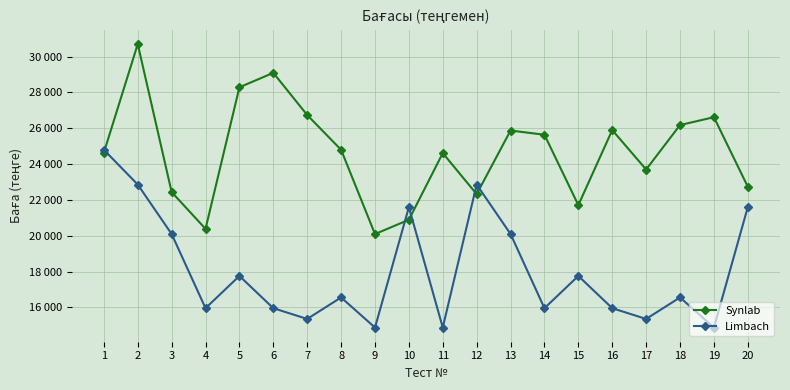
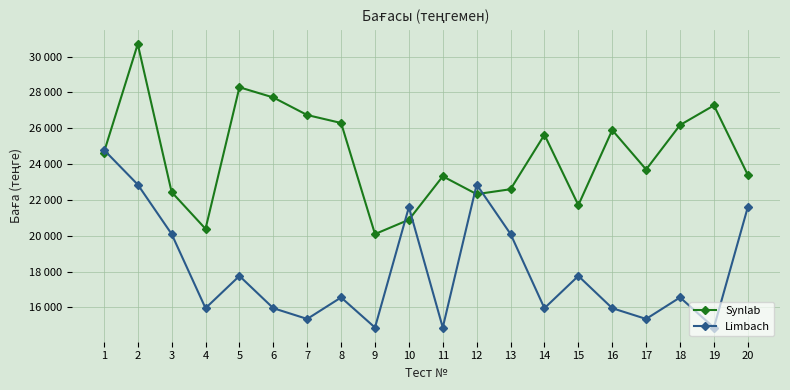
  {
    "Synlab": {
      "1": 24600,
      "2": 30700,
      "3": 22400,
      "4": 20400,
      "5": 28300,
-     "6": 29100,
+     "6": 27700,
      "7": 26700,
-     "8": 24800,
+     "8": 26300,
      "9": 20100,
      "10": 20900,
-     "11": 24600,
+     "11": 23300,
      "12": 22300,
-     "13": 25900,
+     "13": 22600,
      "14": 25600,
      "15": 21700,
      "16": 25900,
      "17": 23700,
      "18": 26200,
-     "19": 26600,
-     "20": 22700
+     "19": 27300,
+     "20": 23400
    },
    "Limbach": {
      "1": 24800,
      "2": 22900,
      "3": 20100,
      "4": 16000,
      "5": 17800,
      "6": 16000,
      "7": 15400,
      "8": 16600,
      "9": 14900,
      "10": 21600,
      "11": 14900,
      "12": 22900,
      "13": 20100,
      "14": 16000,
      "15": 17800,
      "16": 16000,
      "17": 15400,
      "18": 16600,
      "20": 21600
    }
  }
